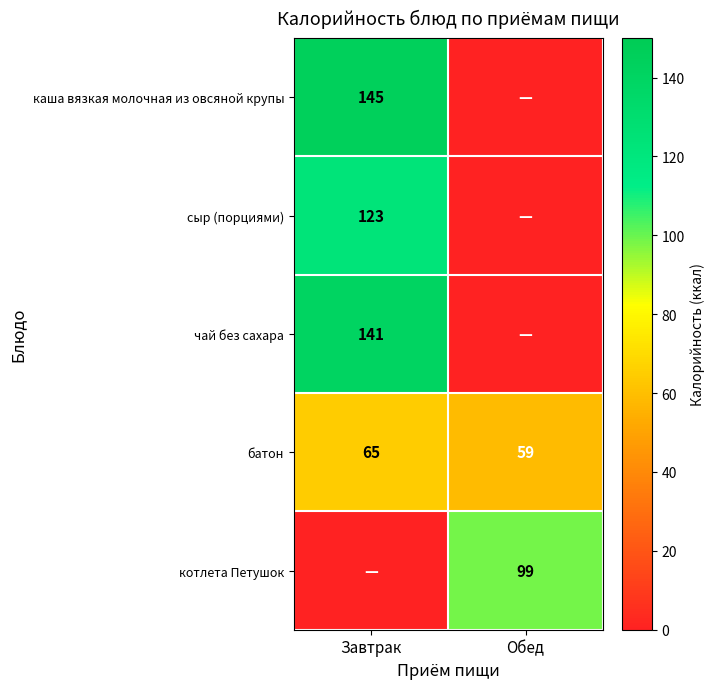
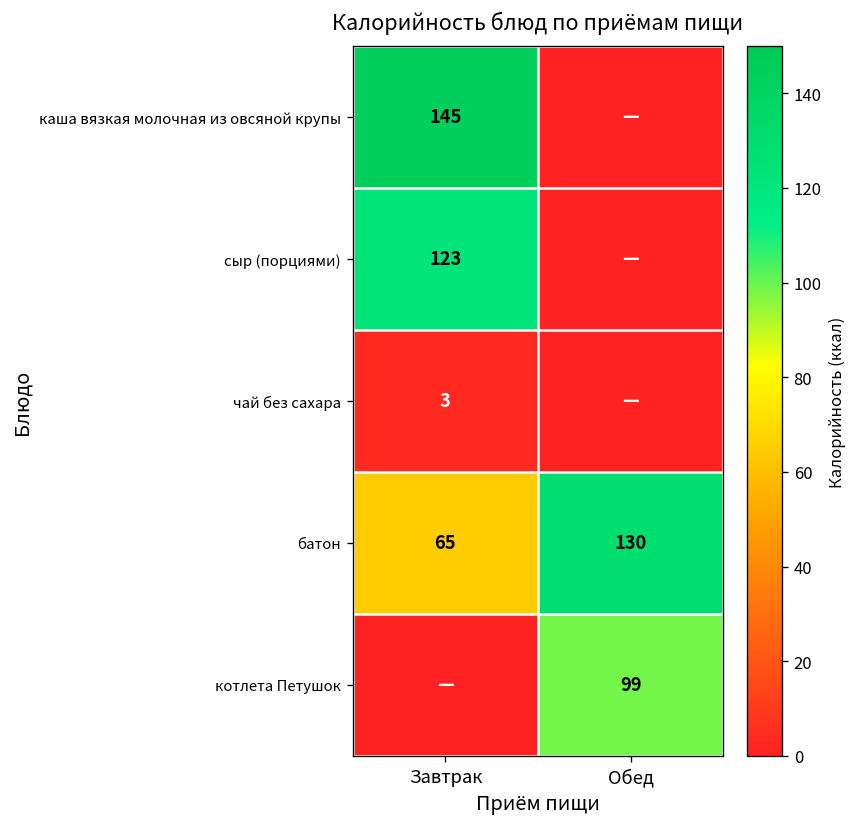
  {
    "каша вязкая молочная из овсяной крупы": {
      "Завтрак": 145
    },
    "сыр (порциями)": {
      "Завтрак": 123
    },
    "чай без сахара": {
-     "Завтрак": 141
+     "Завтрак": 3
    },
    "батон": {
      "Завтрак": 65,
-     "Обед": 59
+     "Обед": 130
    },
    "котлета Петушок": {
      "Обед": 99
    }
  }
